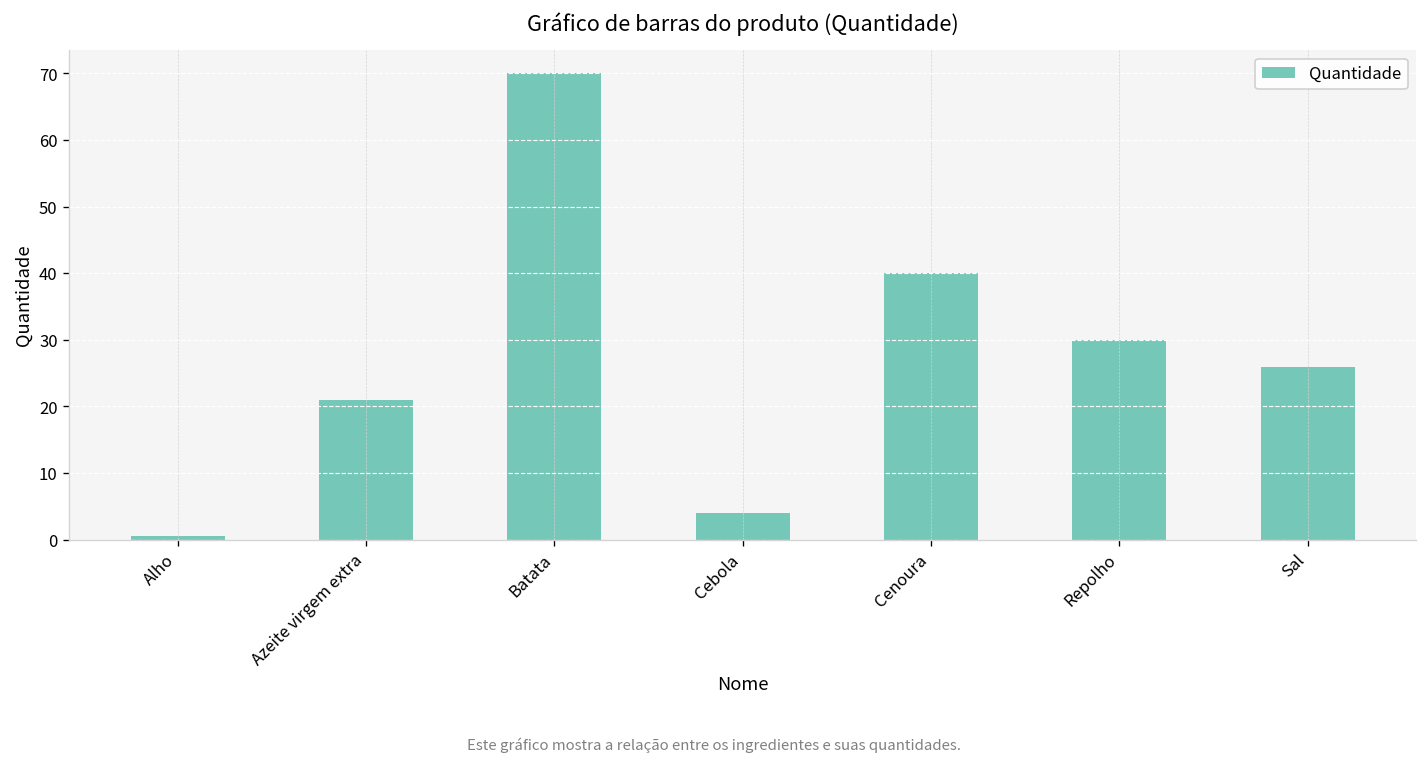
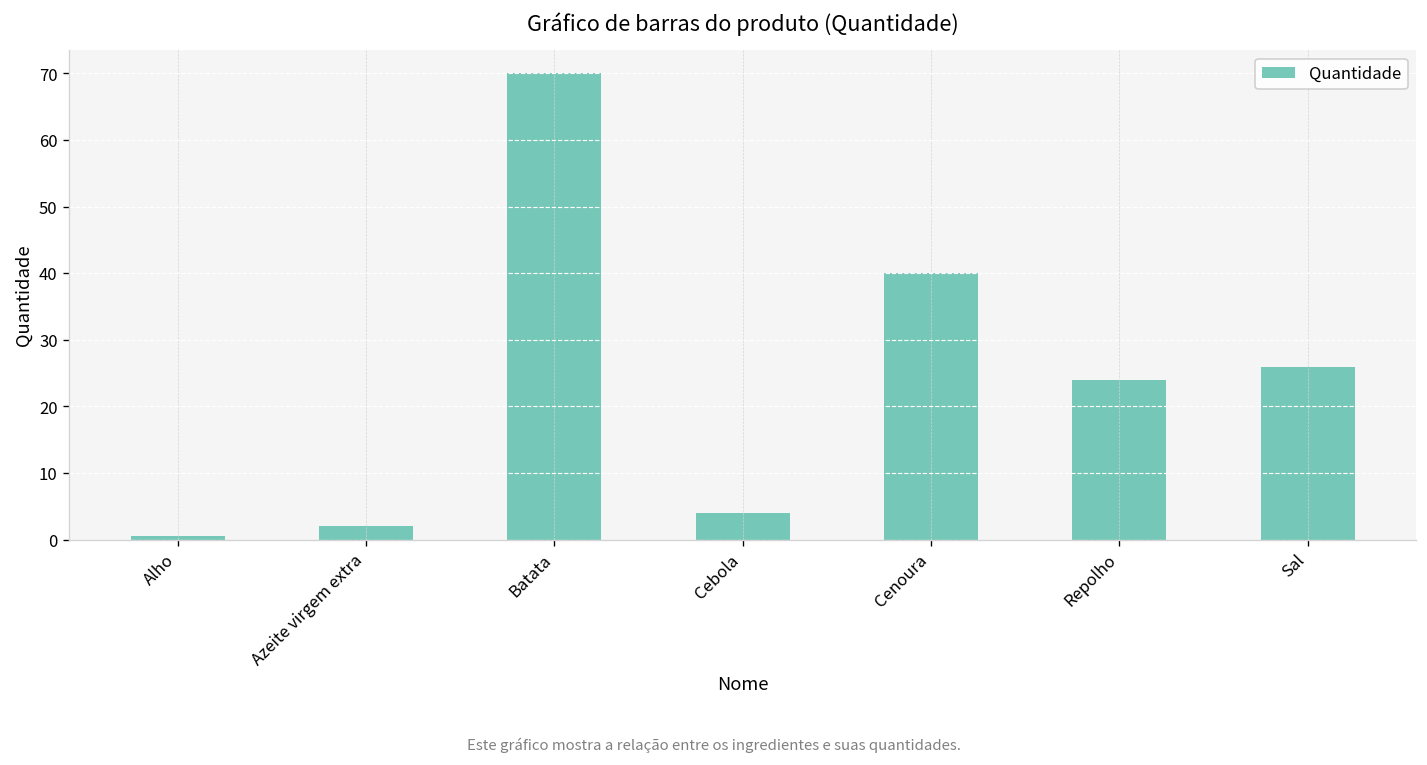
  {
    "Alho": 1,
-   "Azeite virgem extra": 21,
+   "Azeite virgem extra": 2,
    "Batata": 70,
    "Cebola": 4,
    "Cenoura": 40,
-   "Repolho": 30,
+   "Repolho": 24,
    "Sal": 26
  }
